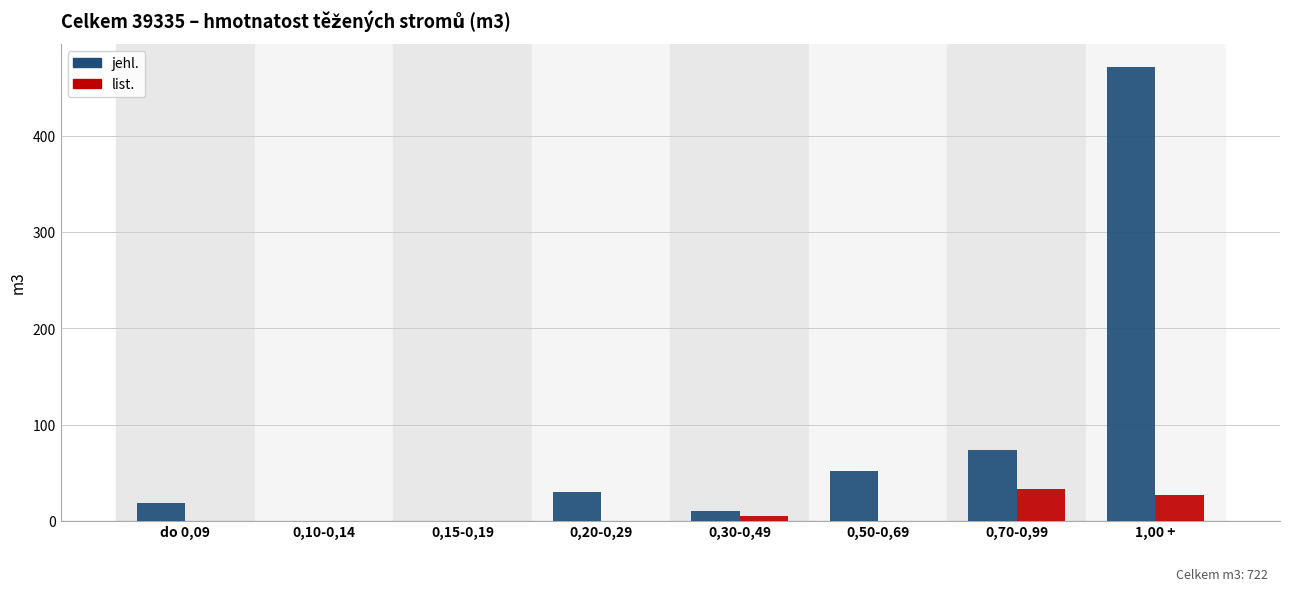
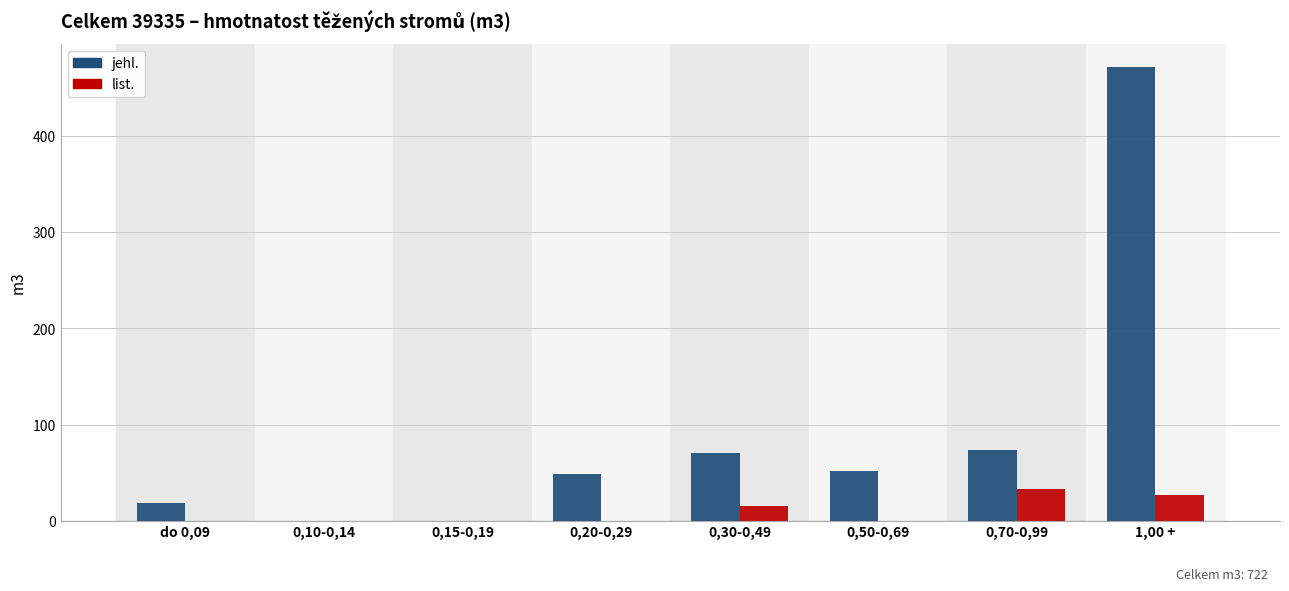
  {
    "jehl.": {
      "do 0,09": 20,
      "0,10-0,14": 0,
      "0,15-0,19": 0,
-     "0,20-0,29": 30,
-     "0,30-0,49": 10,
+     "0,20-0,29": 50,
+     "0,30-0,49": 70,
      "0,50-0,69": 50,
      "0,70-0,99": 70,
      "1,00 +": 470
    },
    "list.": {
      "do 0,09": 0,
      "0,10-0,14": 0,
      "0,15-0,19": 0,
      "0,20-0,29": 0,
-     "0,30-0,49": 10,
+     "0,30-0,49": 20,
      "0,50-0,69": 0,
      "0,70-0,99": 30,
      "1,00 +": 30
    }
  }
